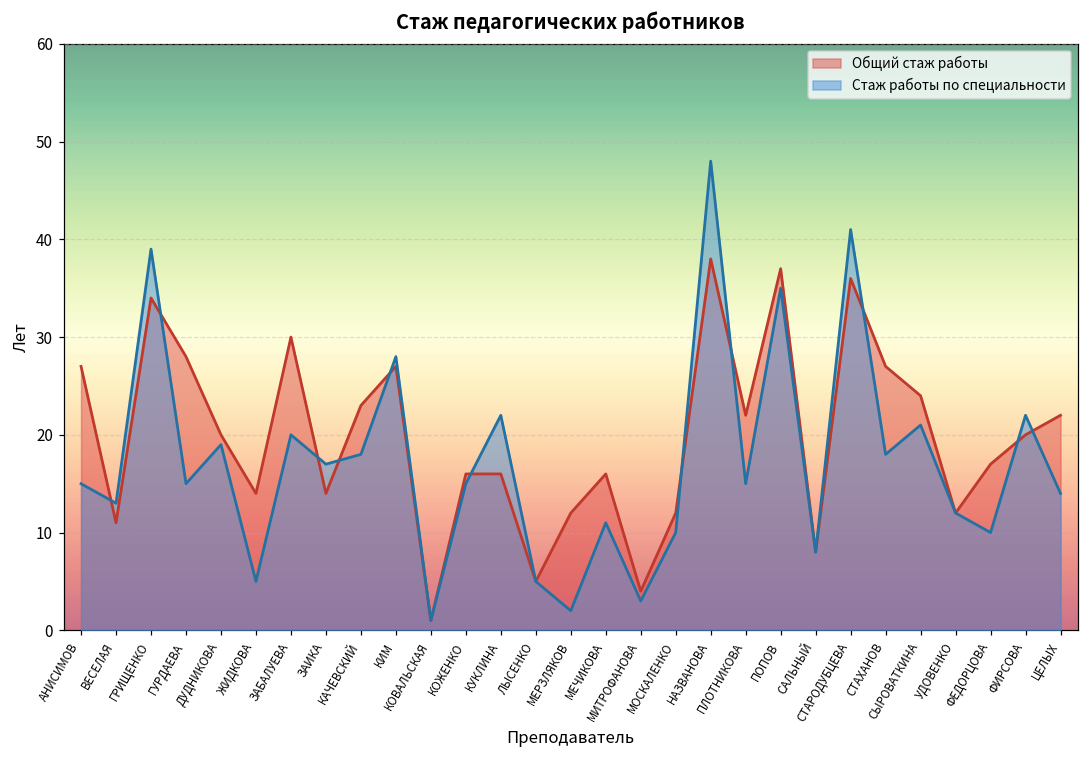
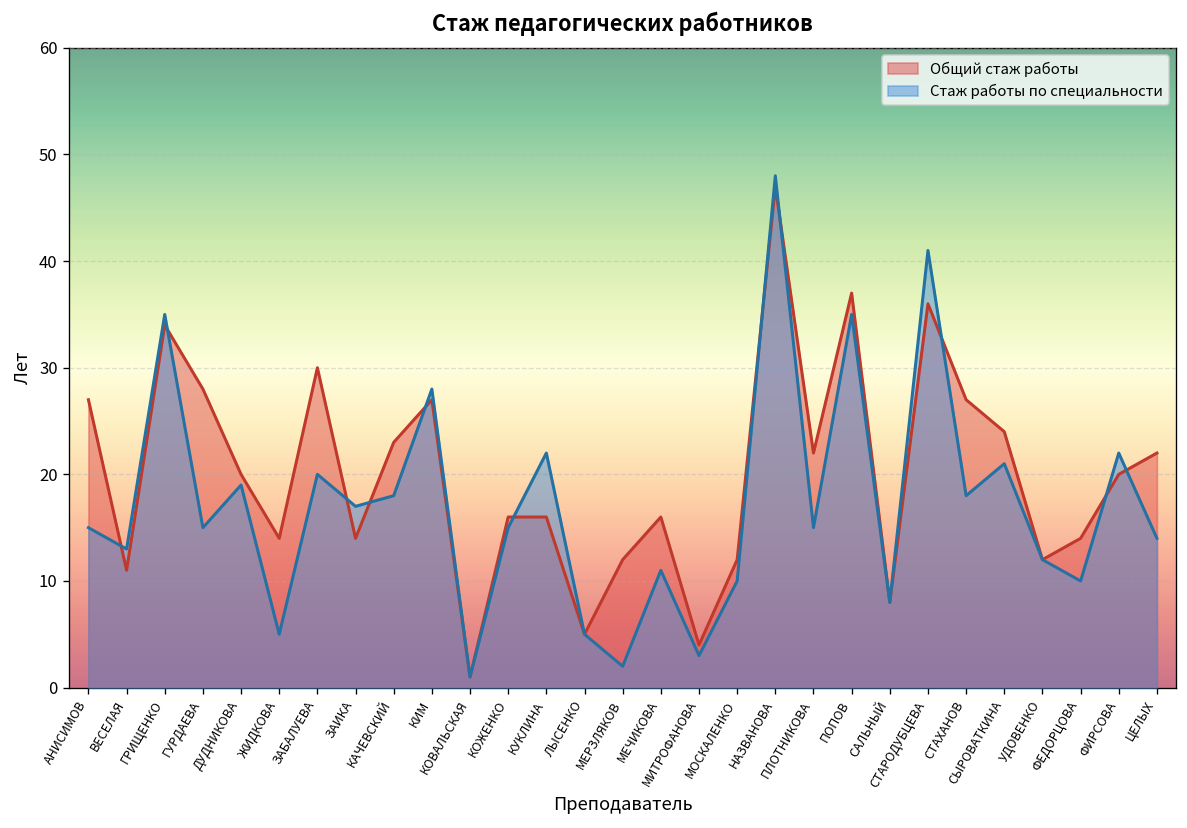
  {
    "Общий стаж работы": {
      "АНИСИМОВ": 27,
      "ВЕСЕЛАЯ": 11,
      "ГРИЩЕНКО": 34,
      "ГУРДАЕВА": 28,
      "ДУДНИКОВА": 20,
      "ЖИДКОВА": 14,
      "ЗАБАЛУЕВА": 30,
      "ЗАИКА": 14,
      "КАЧЕВСКИЙ": 23,
      "КИМ": 27,
      "КОЖЕНКО": 16,
      "КУКЛИНА": 16,
      "МЕРЗЛЯКОВ": 12,
      "МЕЧИКОВА": 16,
      "МИТРОФАНОВА": 4,
      "МОСКАЛЕНКО": 12,
-     "НАЗВАНОВА": 38,
+     "НАЗВАНОВА": 47,
      "ПЛОТНИКОВА": 22,
      "ПОПОВ": 37,
      "СТАРОДУБЦЕВА": 36,
      "СТАХАНОВ": 27,
      "СЫРОВАТКИНА": 24,
-     "ФЕДОРЦОВА": 17,
+     "ФЕДОРЦОВА": 14,
      "ФИРСОВА": 20,
      "ЦЕЛЫХ": 22
    },
    "Стаж работы по специальности": {
      "АНИСИМОВ": 15,
      "ВЕСЕЛАЯ": 13,
-     "ГРИЩЕНКО": 39,
+     "ГРИЩЕНКО": 35,
      "ГУРДАЕВА": 15,
      "ДУДНИКОВА": 19,
      "ЖИДКОВА": 5,
      "ЗАБАЛУЕВА": 20,
      "ЗАИКА": 17,
      "КАЧЕВСКИЙ": 18,
      "КИМ": 28,
      "КОЖЕНКО": 15,
      "КУКЛИНА": 22,
      "МЕРЗЛЯКОВ": 2,
      "МЕЧИКОВА": 11,
      "МИТРОФАНОВА": 3,
      "МОСКАЛЕНКО": 10,
      "НАЗВАНОВА": 48,
      "ПЛОТНИКОВА": 15,
      "ПОПОВ": 35,
      "СТАРОДУБЦЕВА": 41,
      "СТАХАНОВ": 18,
      "СЫРОВАТКИНА": 21,
      "ФЕДОРЦОВА": 10,
      "ФИРСОВА": 22,
      "ЦЕЛЫХ": 14
    }
  }
